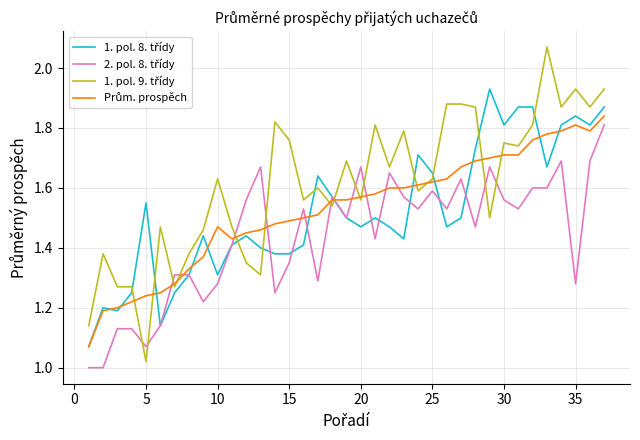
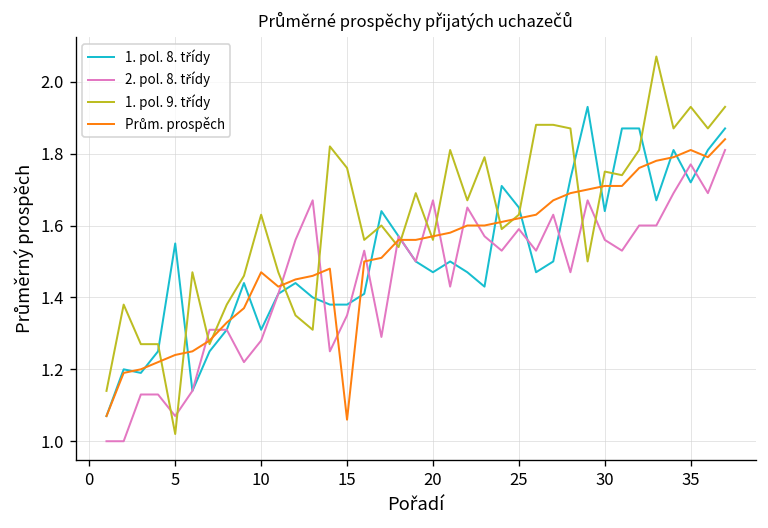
  {
    "1. pol. 8. třídy": {
      "5": 1.55,
      "10": 1.31,
      "15": 1.38,
      "20": 1.47,
      "25": 1.65,
-     "30": 1.81,
-     "35": 1.84
+     "30": 1.64,
+     "35": 1.72
    },
    "2. pol. 8. třídy": {
      "5": 1.07,
      "10": 1.28,
      "15": 1.35,
      "20": 1.67,
      "25": 1.59,
      "30": 1.56,
-     "35": 1.28
+     "35": 1.77
    },
    "1. pol. 9. třídy": {
      "5": 1.02,
      "10": 1.63,
      "15": 1.76,
      "20": 1.56,
      "25": 1.63,
      "30": 1.75,
      "35": 1.93
    },
    "Prům. prospěch": {
      "5": 1.24,
      "10": 1.47,
-     "15": 1.49,
+     "15": 1.06,
      "20": 1.57,
      "25": 1.62,
      "30": 1.71,
      "35": 1.81
    }
  }
